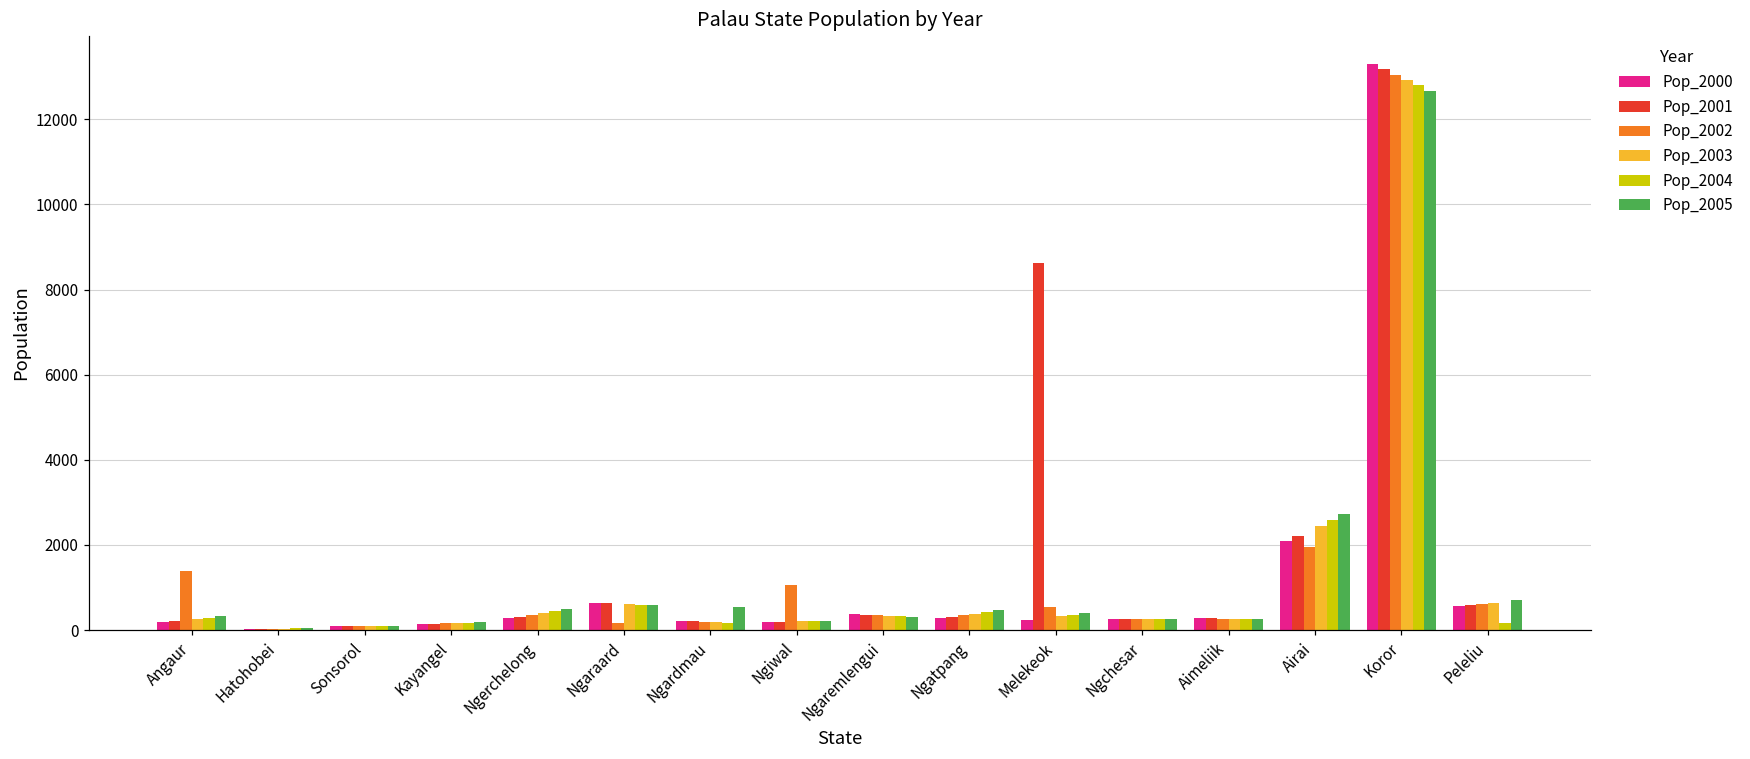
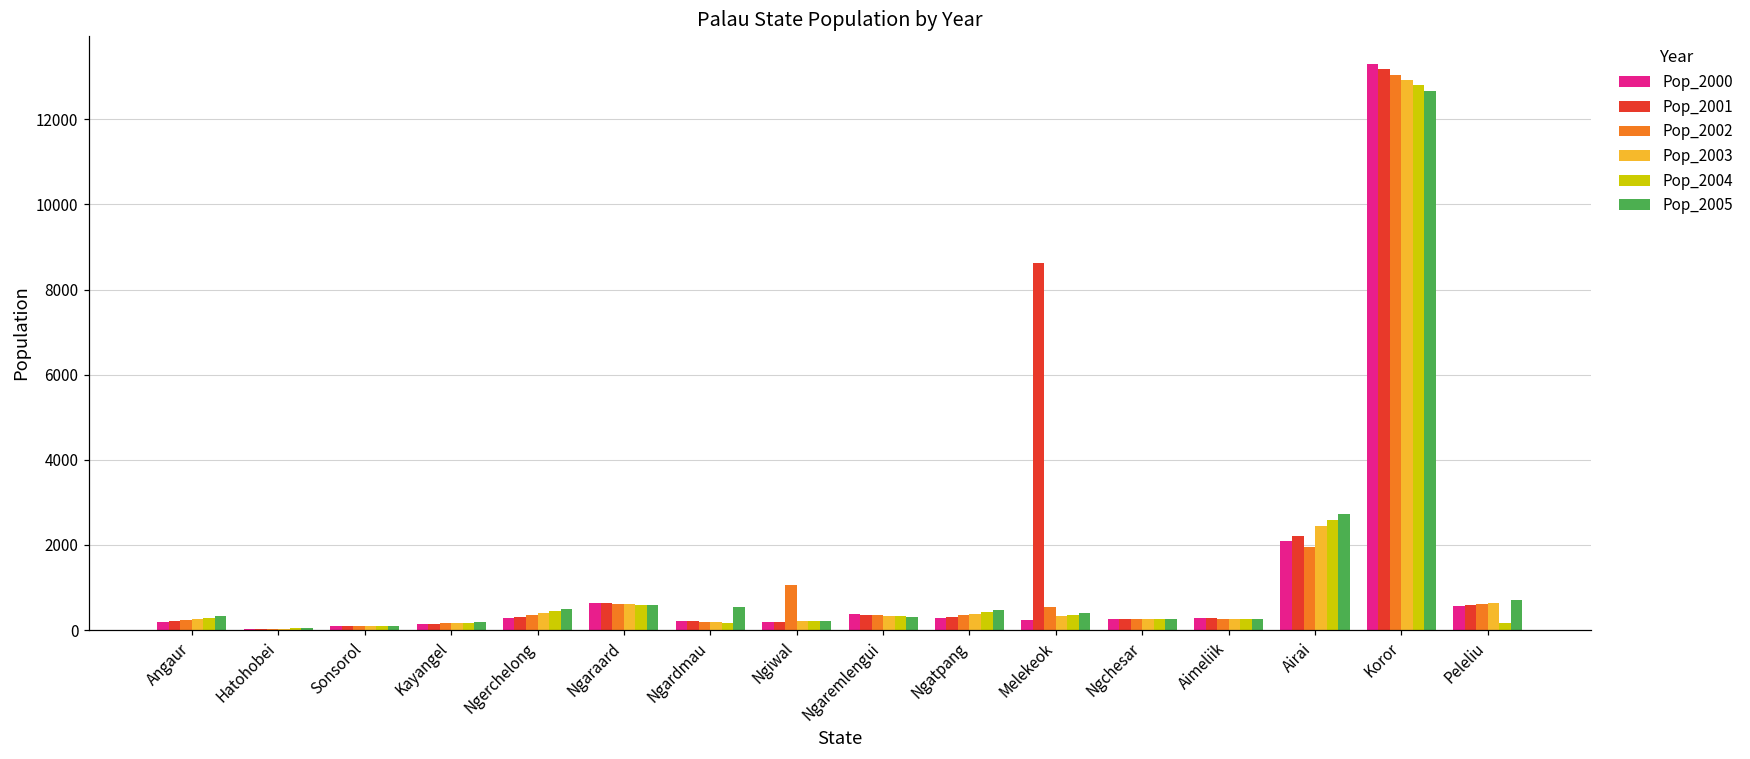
  {
    "Pop_2000": {
      "Angaur": 200,
      "Sonsorol": 100,
      "Kayangel": 100,
      "Ngerchelong": 300,
      "Ngaraard": 600,
      "Ngardmau": 200,
      "Ngiwal": 200,
      "Ngaremlengui": 400,
      "Ngatpang": 300,
      "Melekeok": 200,
      "Ngchesar": 300,
      "Aimeliik": 300,
      "Airai": 2100,
      "Koror": 13300,
      "Peleliu": 600
    },
    "Pop_2001": {
      "Angaur": 200,
      "Sonsorol": 100,
      "Kayangel": 100,
      "Ngerchelong": 300,
      "Ngaraard": 600,
      "Ngardmau": 200,
      "Ngiwal": 200,
      "Ngaremlengui": 400,
      "Ngatpang": 300,
      "Melekeok": 8600,
      "Ngchesar": 300,
      "Aimeliik": 300,
      "Airai": 2200,
      "Koror": 13200,
      "Peleliu": 600
    },
    "Pop_2002": {
-     "Angaur": 1400,
+     "Angaur": 200,
      "Sonsorol": 100,
      "Kayangel": 200,
      "Ngerchelong": 400,
-     "Ngaraard": 200,
+     "Ngaraard": 600,
      "Ngardmau": 200,
      "Ngiwal": 1100,
      "Ngaremlengui": 300,
      "Ngatpang": 300,
      "Melekeok": 500,
      "Ngchesar": 300,
      "Aimeliik": 300,
      "Airai": 2000,
      "Koror": 13000,
      "Peleliu": 600
    },
    "Pop_2003": {
      "Angaur": 300,
      "Sonsorol": 100,
      "Kayangel": 200,
      "Ngerchelong": 400,
      "Ngaraard": 600,
      "Ngardmau": 200,
      "Ngiwal": 200,
      "Ngaremlengui": 300,
      "Ngatpang": 400,
      "Melekeok": 300,
      "Ngchesar": 300,
      "Aimeliik": 300,
      "Airai": 2500,
      "Koror": 12900,
      "Peleliu": 600
    },
    "Pop_2004": {
      "Angaur": 300,
      "Sonsorol": 100,
      "Kayangel": 200,
      "Ngerchelong": 400,
      "Ngaraard": 600,
      "Ngardmau": 200,
      "Ngiwal": 200,
      "Ngaremlengui": 300,
      "Ngatpang": 400,
      "Melekeok": 400,
      "Ngchesar": 300,
      "Aimeliik": 300,
      "Airai": 2600,
      "Koror": 12800,
      "Peleliu": 200
    },
    "Pop_2005": {
      "Angaur": 300,
      "Sonsorol": 100,
      "Kayangel": 200,
      "Ngerchelong": 500,
      "Ngaraard": 600,
      "Ngardmau": 500,
      "Ngiwal": 200,
      "Ngaremlengui": 300,
      "Ngatpang": 500,
      "Melekeok": 400,
      "Ngchesar": 300,
      "Aimeliik": 300,
      "Airai": 2700,
      "Koror": 12700,
      "Peleliu": 700
    }
  }
